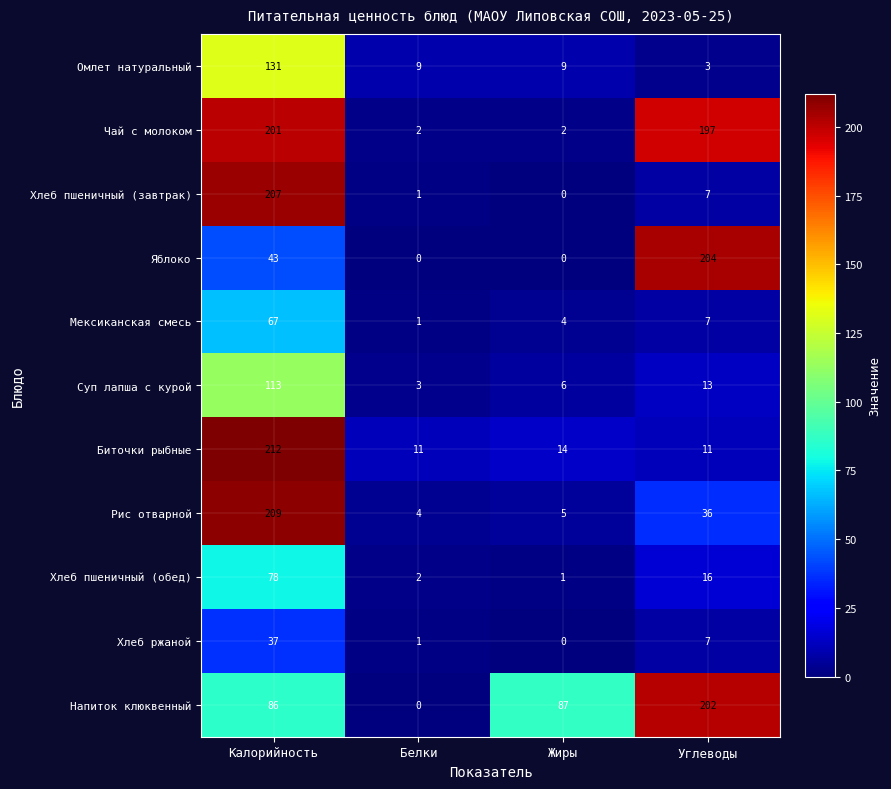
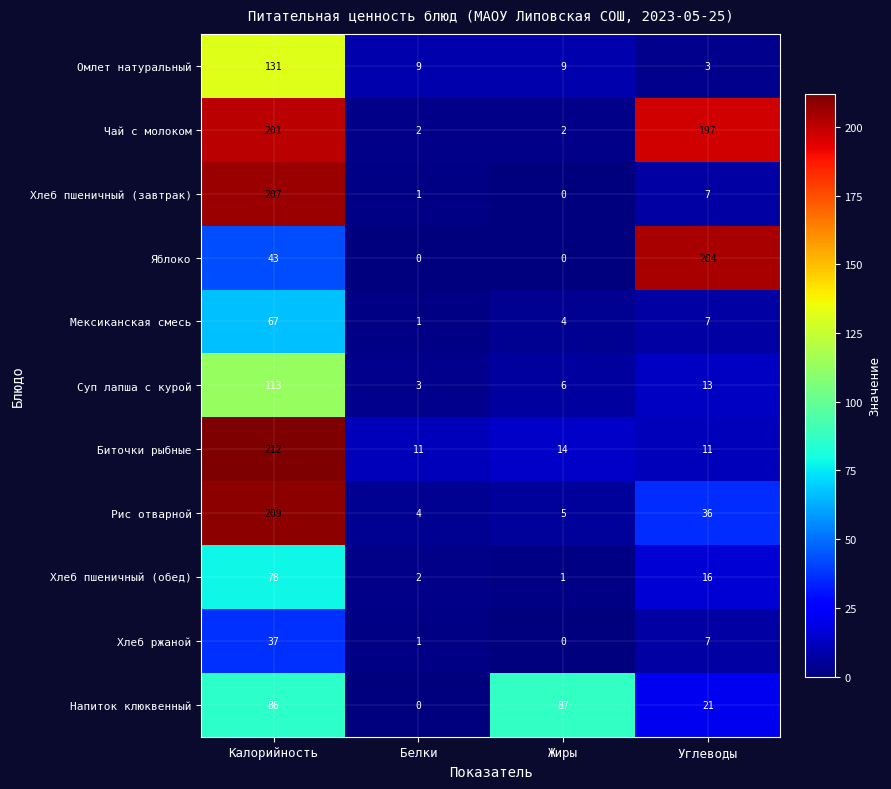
  {
    "Омлет натуральный": {
      "Калорийность": 131,
      "Белки": 9,
      "Жиры": 9,
      "Углеводы": 3
    },
    "Чай с молоком": {
      "Калорийность": 201,
      "Белки": 2,
      "Жиры": 2,
      "Углеводы": 197
    },
    "Хлеб пшеничный (завтрак)": {
      "Калорийность": 207,
      "Белки": 1,
      "Жиры": 0,
      "Углеводы": 7
    },
    "Яблоко": {
      "Калорийность": 43,
      "Белки": 0,
      "Жиры": 0,
      "Углеводы": 204
    },
    "Мексиканская смесь": {
      "Калорийность": 67,
      "Белки": 1,
      "Жиры": 4,
      "Углеводы": 7
    },
    "Суп лапша с курой": {
      "Калорийность": 113,
      "Белки": 3,
      "Жиры": 6,
      "Углеводы": 13
    },
    "Биточки рыбные": {
      "Калорийность": 212,
      "Белки": 11,
      "Жиры": 14,
      "Углеводы": 11
    },
    "Рис отварной": {
      "Калорийность": 209,
      "Белки": 4,
      "Жиры": 5,
      "Углеводы": 36
    },
    "Хлеб пшеничный (обед)": {
      "Калорийность": 78,
      "Белки": 2,
      "Жиры": 1,
      "Углеводы": 16
    },
    "Хлеб ржаной": {
      "Калорийность": 37,
      "Белки": 1,
      "Жиры": 0,
      "Углеводы": 7
    },
    "Напиток клюквенный": {
      "Калорийность": 86,
      "Белки": 0,
      "Жиры": 87,
-     "Углеводы": 202
+     "Углеводы": 21
    }
  }
